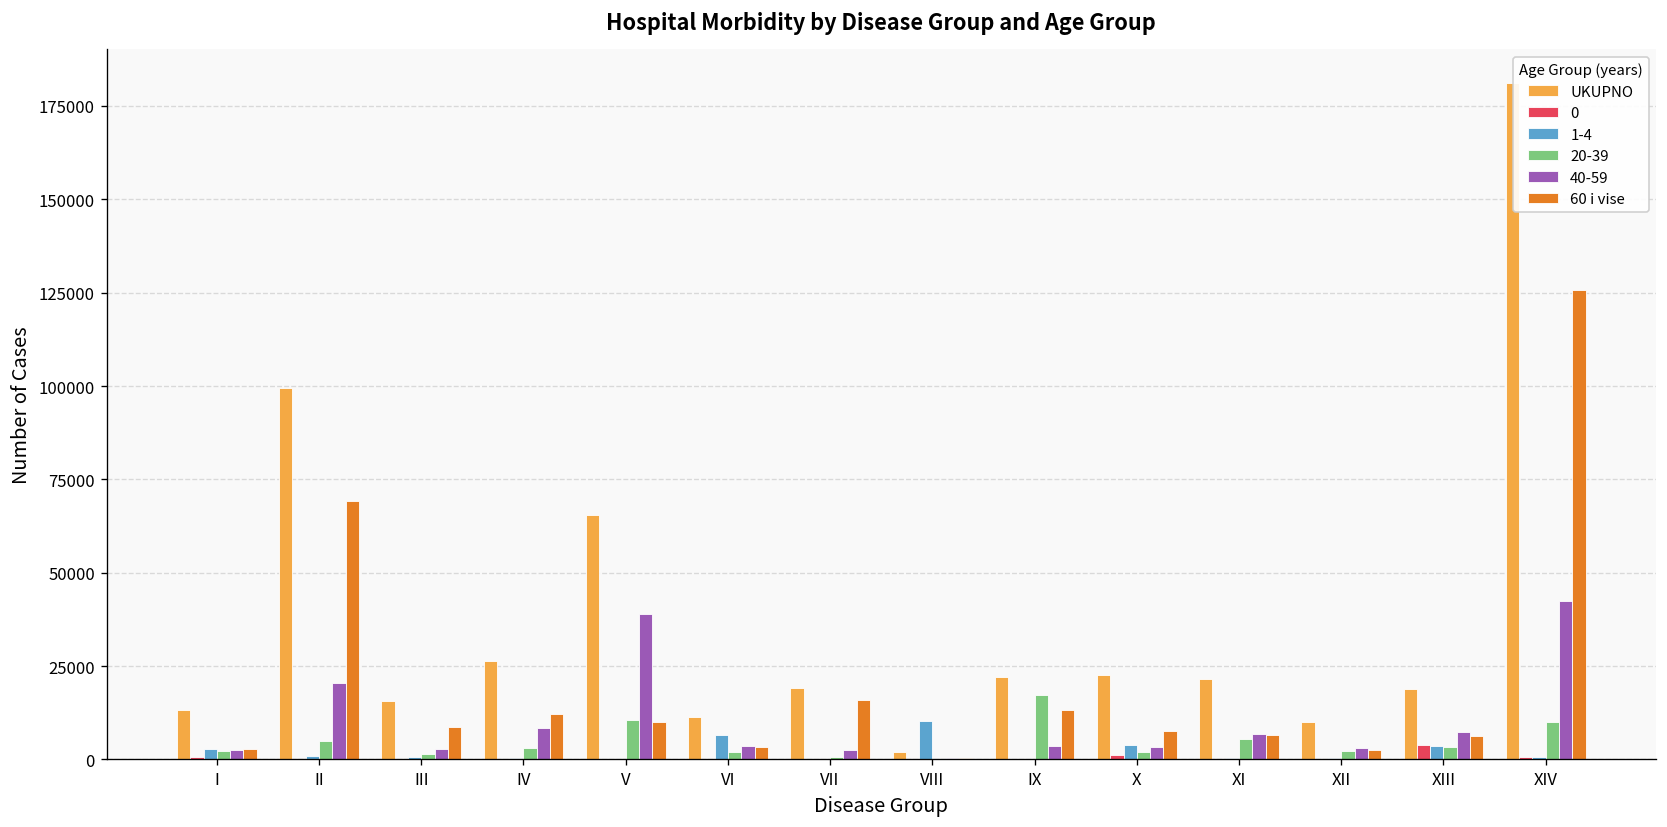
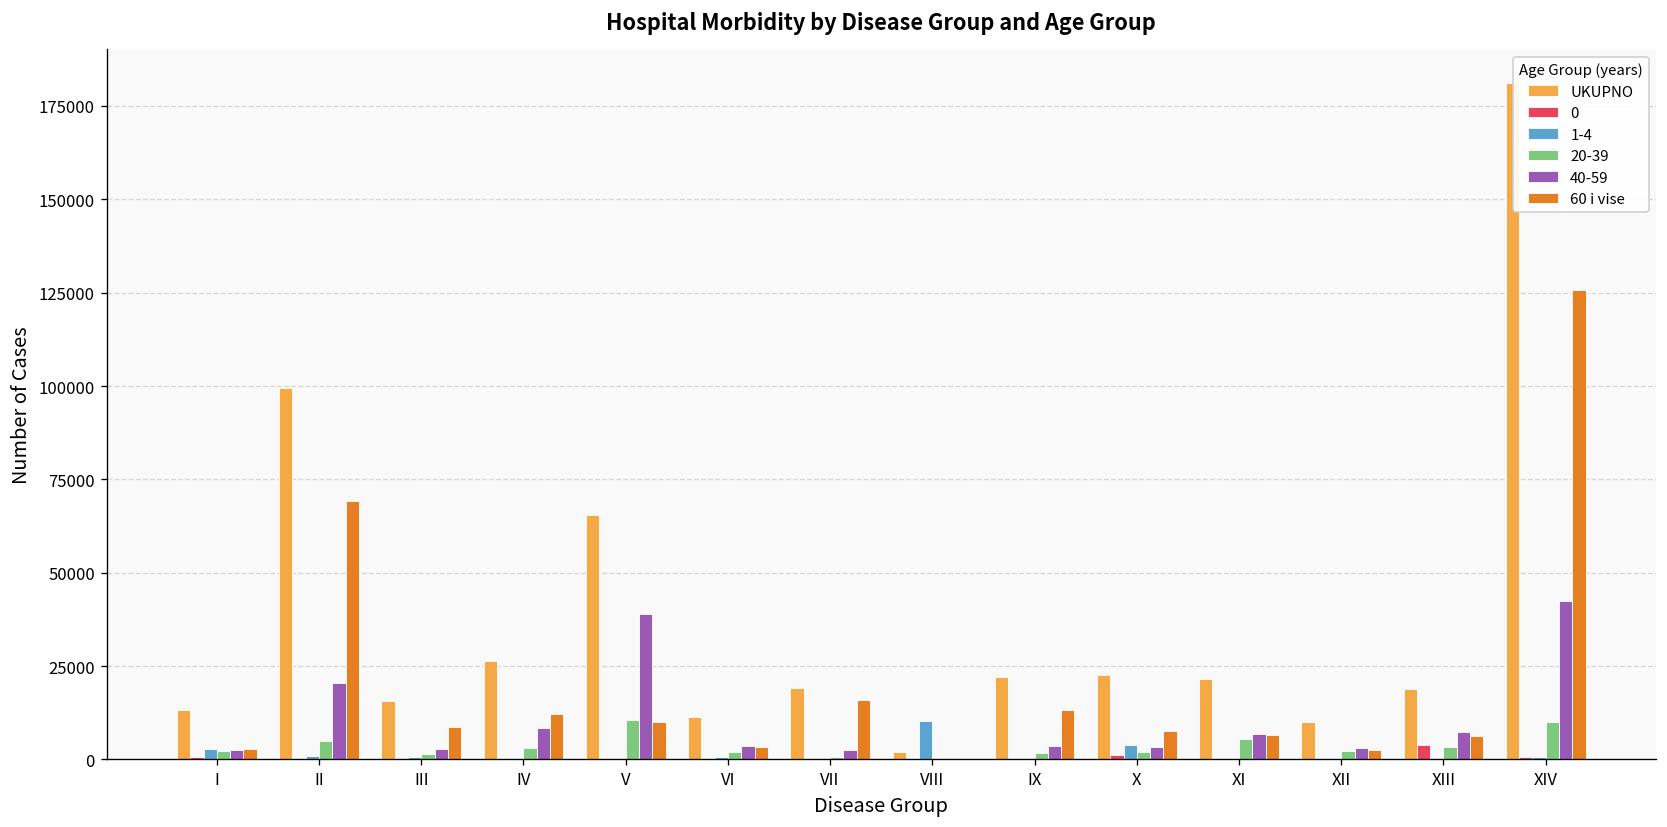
  {
    "0": {
      "V": 0,
      "X": 1000,
      "XIII": 4000
    },
    "1-4": {
      "I": 3000,
      "II": 1000,
-     "VI": 6000,
+     "VI": 1000,
      "VIII": 10000,
      "X": 4000,
-     "XIII": 4000
+     "XIII": 0
    },
    "20-39": {
      "I": 2000,
      "II": 5000,
      "III": 2000,
      "IV": 3000,
      "V": 10000,
      "VI": 2000,
-     "IX": 17000,
+     "IX": 2000,
      "X": 2000,
      "XI": 5000,
      "XII": 2000,
      "XIII": 3000,
      "XIV": 10000
    },
    "40-59": {
      "I": 3000,
      "II": 20000,
      "III": 3000,
      "IV": 8000,
      "V": 39000,
      "VI": 4000,
      "VII": 2000,
      "IX": 4000,
      "X": 3000,
      "XI": 7000,
      "XII": 3000,
      "XIII": 7000,
      "XIV": 43000
    }
  }
